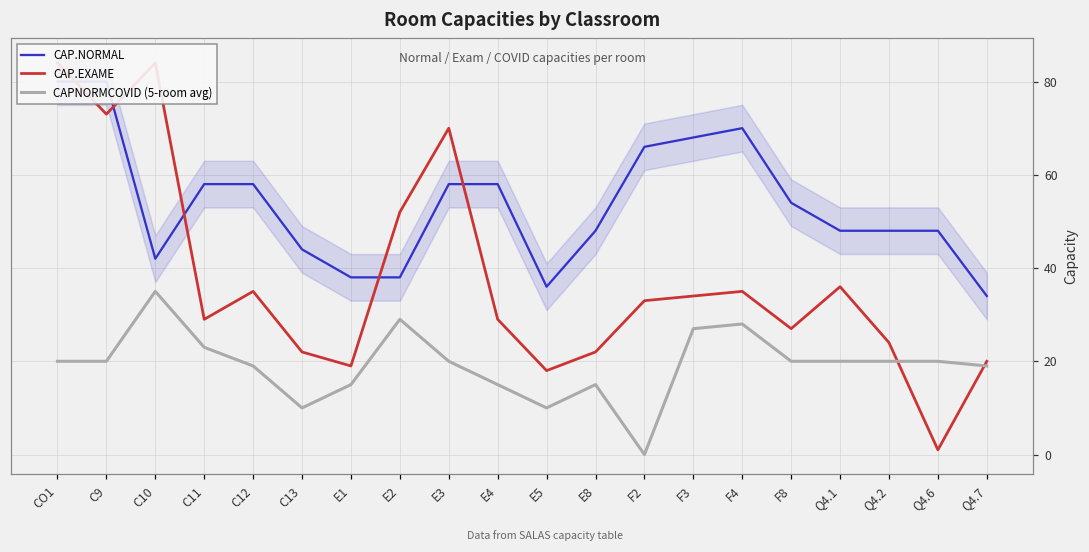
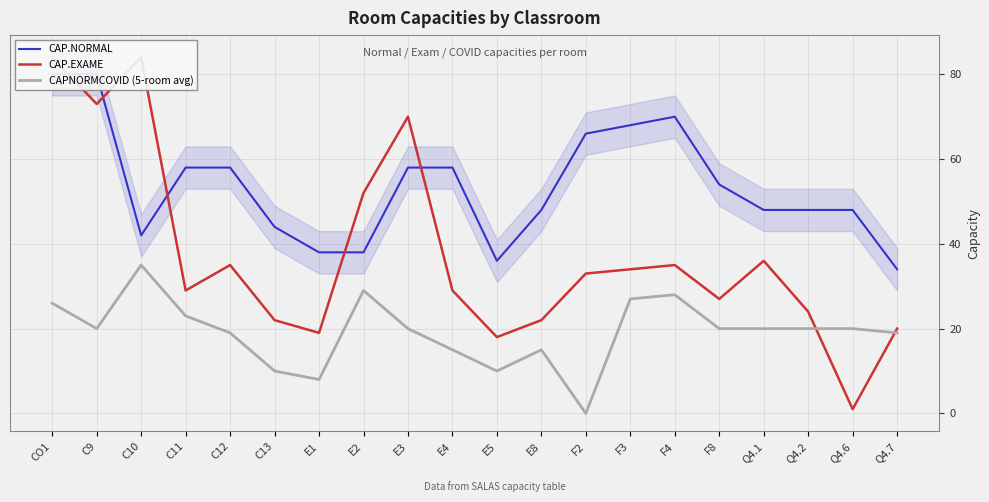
  {
    "CAP.EXAME": {
      "C9": 73,
      "C11": 29,
      "C12": 35,
      "C13": 22,
      "E1": 19,
      "E2": 52,
      "E3": 70,
      "E4": 29,
      "E5": 18,
      "E8": 22,
      "F2": 33,
      "F3": 34,
      "F4": 35,
      "F8": 27,
      "Q4.1": 36,
      "Q4.2": 24,
      "Q4.6": 1,
      "Q4.7": 20
    },
    "CAPNORMCOVID (5-room avg)": {
-     "CO1": 20,
+     "CO1": 26,
      "C9": 20,
      "C10": 35,
      "C11": 23,
      "C12": 19,
      "C13": 10,
-     "E1": 15,
+     "E1": 8,
      "E2": 29,
      "E3": 20,
      "E4": 15,
      "E5": 10,
      "E8": 15,
      "F2": 0,
      "F3": 27,
      "F4": 28,
      "F8": 20,
      "Q4.1": 20,
      "Q4.2": 20,
      "Q4.6": 20,
      "Q4.7": 19
    }
  }
